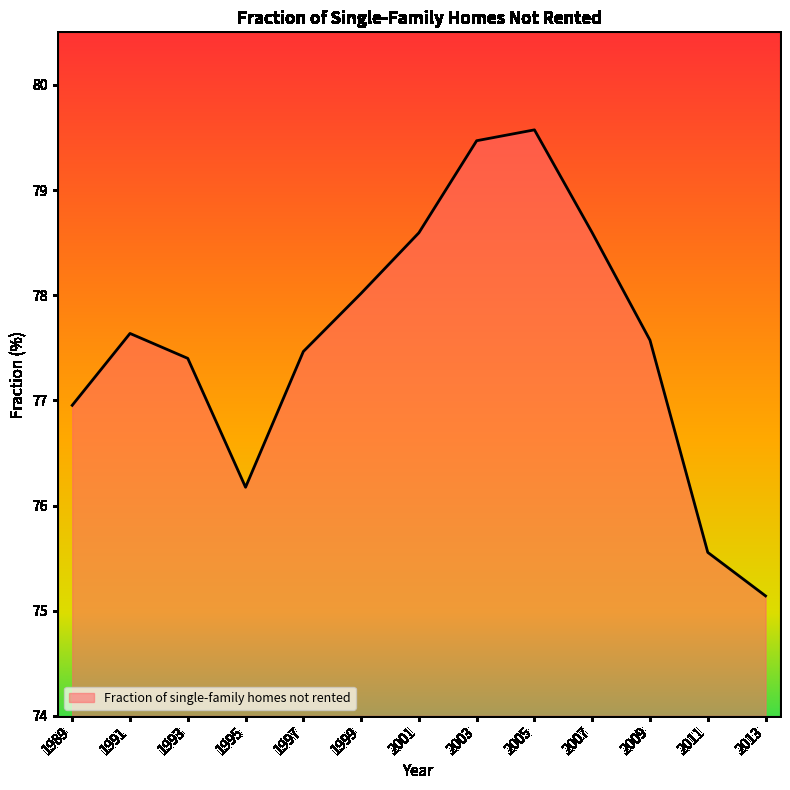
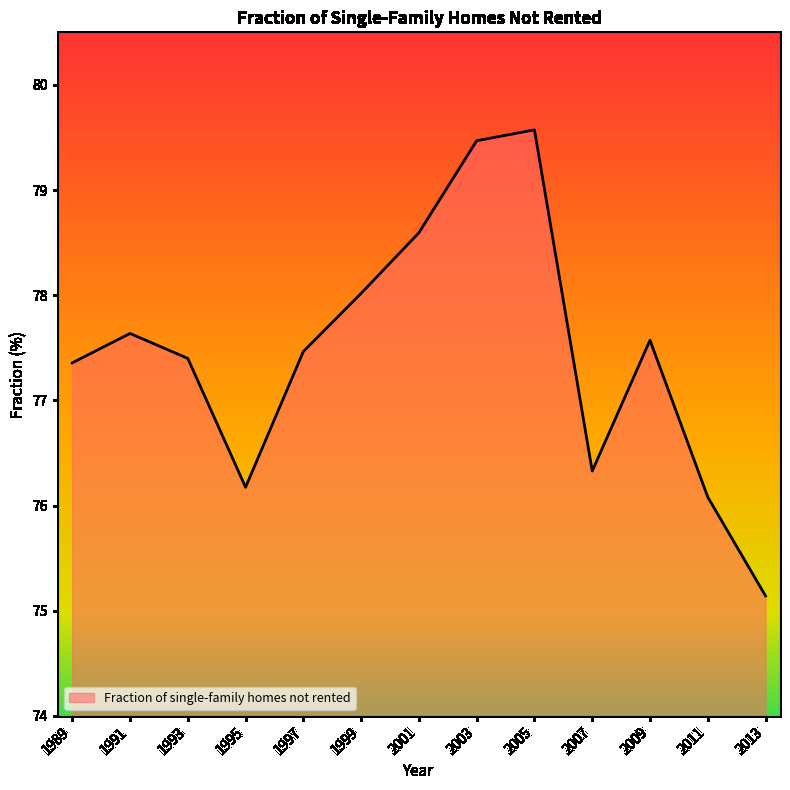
  {
-   "1989": 76.95,
+   "1989": 77.36,
    "1991": 77.64,
    "1993": 77.40,
    "1995": 76.17,
    "1997": 77.46,
    "1999": 78.02,
    "2001": 78.59,
    "2003": 79.47,
    "2005": 79.57,
-   "2007": 78.59,
+   "2007": 76.33,
    "2009": 77.57,
-   "2011": 75.55,
+   "2011": 76.08,
    "2013": 75.14
  }
